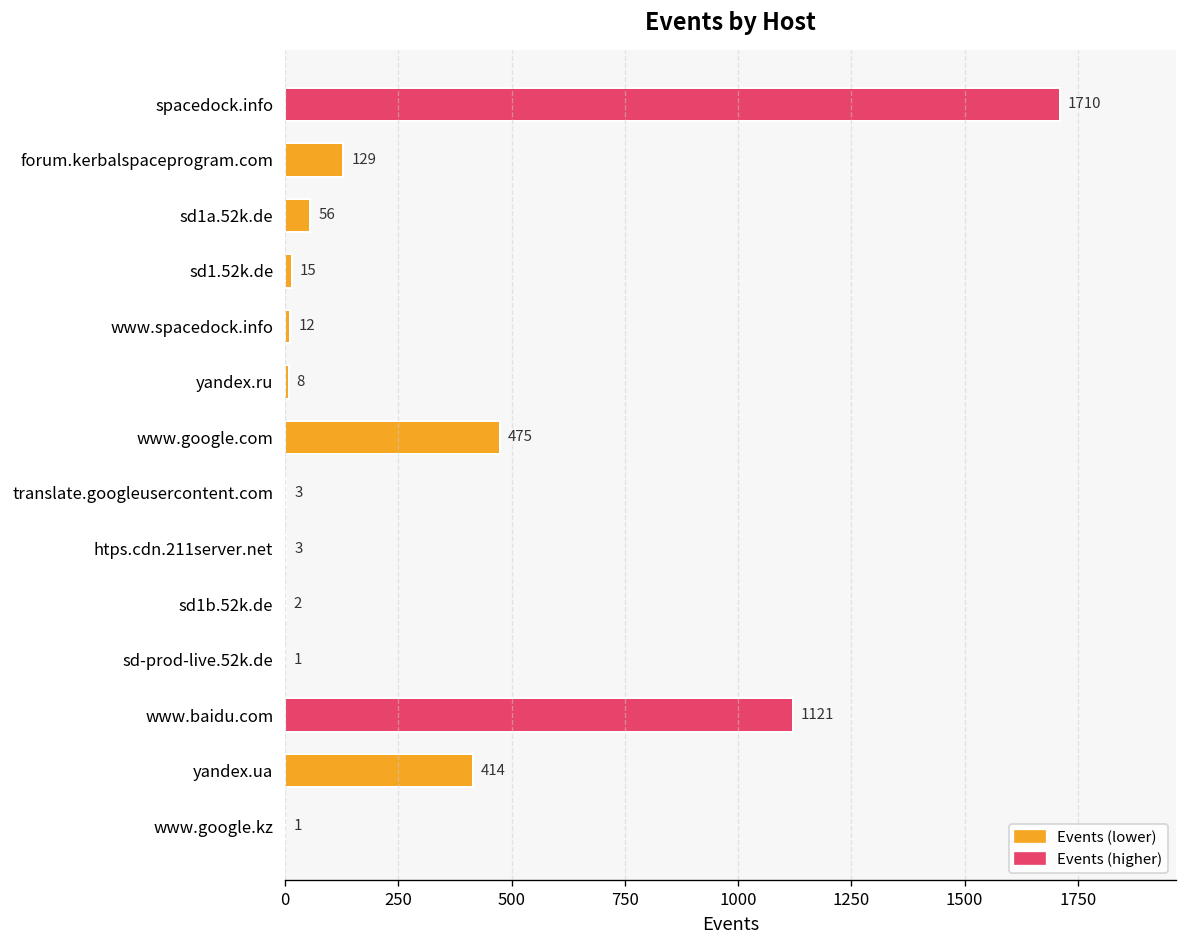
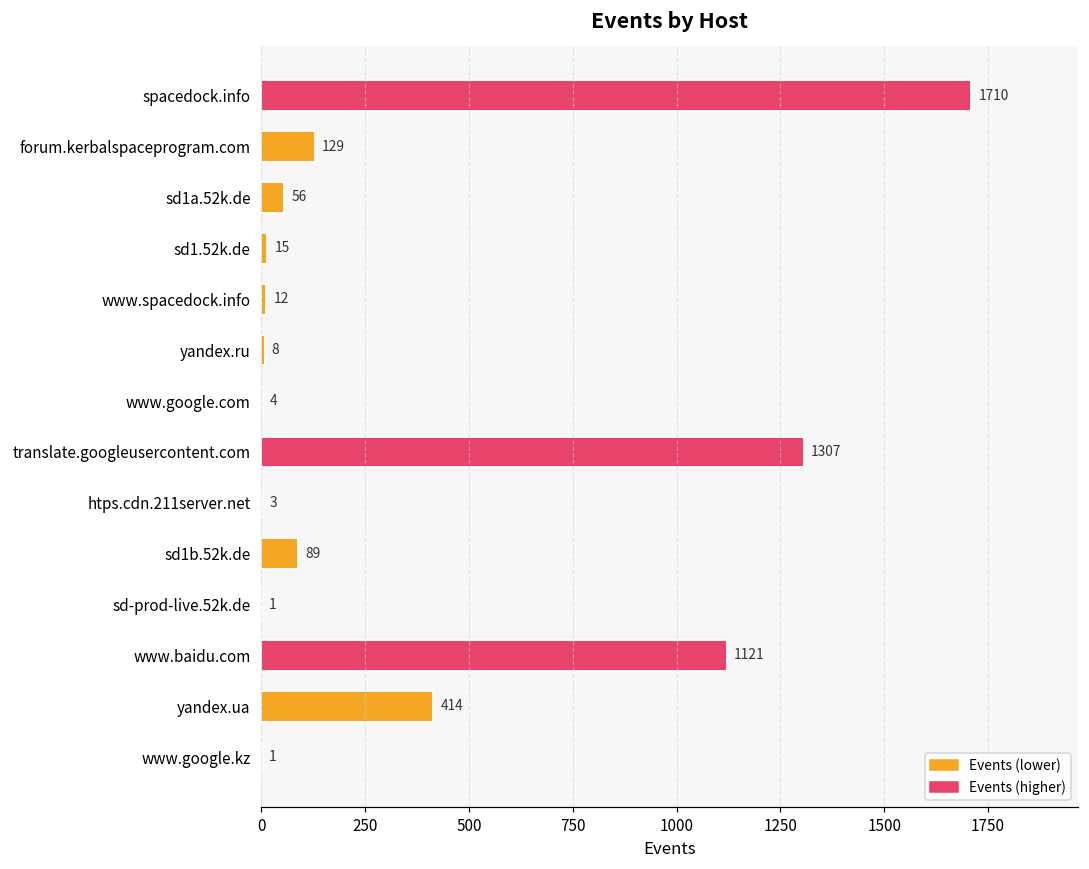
  {
    "spacedock.info": 1710,
    "forum.kerbalspaceprogram.com": 129,
    "sd1a.52k.de": 56,
    "sd1.52k.de": 15,
    "www.spacedock.info": 12,
    "yandex.ru": 8,
-   "www.google.com": 475,
-   "translate.googleusercontent.com": 3,
+   "www.google.com": 4,
+   "translate.googleusercontent.com": 1307,
    "htps.cdn.211server.net": 3,
-   "sd1b.52k.de": 2,
+   "sd1b.52k.de": 89,
    "sd-prod-live.52k.de": 1,
    "www.baidu.com": 1121,
    "yandex.ua": 414,
    "www.google.kz": 1
  }
